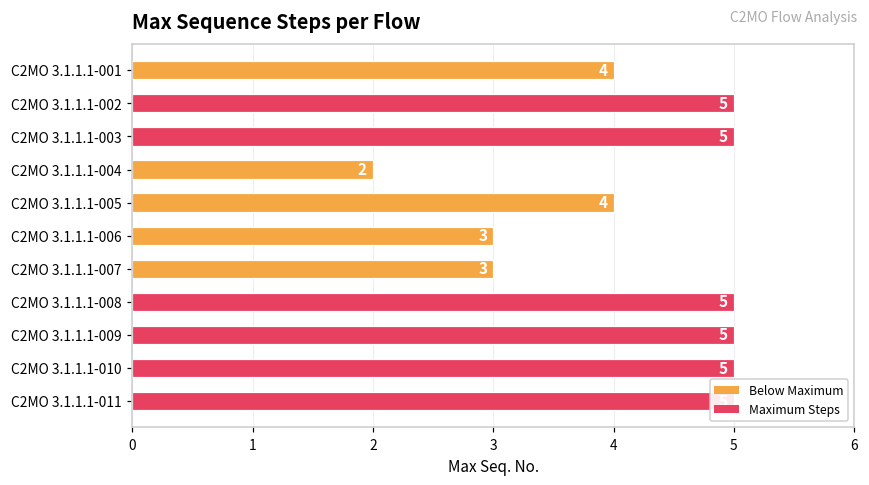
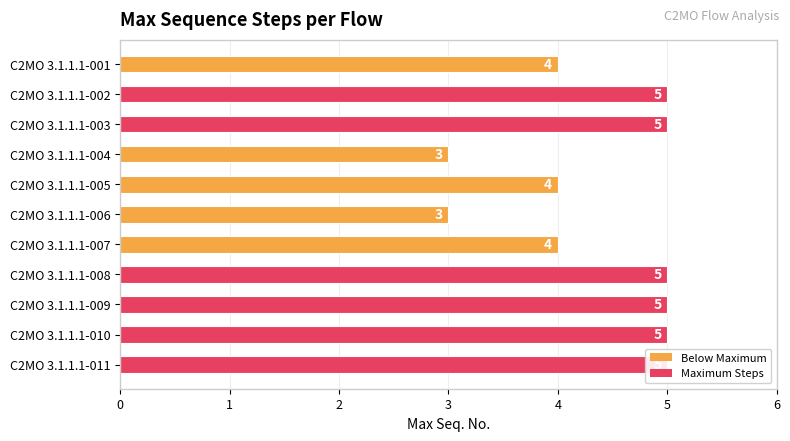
  {
    "C2MO 3.1.1.1-001": 4,
    "C2MO 3.1.1.1-002": 5,
    "C2MO 3.1.1.1-003": 5,
-   "C2MO 3.1.1.1-004": 2,
+   "C2MO 3.1.1.1-004": 3,
    "C2MO 3.1.1.1-005": 4,
    "C2MO 3.1.1.1-006": 3,
-   "C2MO 3.1.1.1-007": 3,
+   "C2MO 3.1.1.1-007": 4,
    "C2MO 3.1.1.1-008": 5,
    "C2MO 3.1.1.1-009": 5,
    "C2MO 3.1.1.1-010": 5
  }
